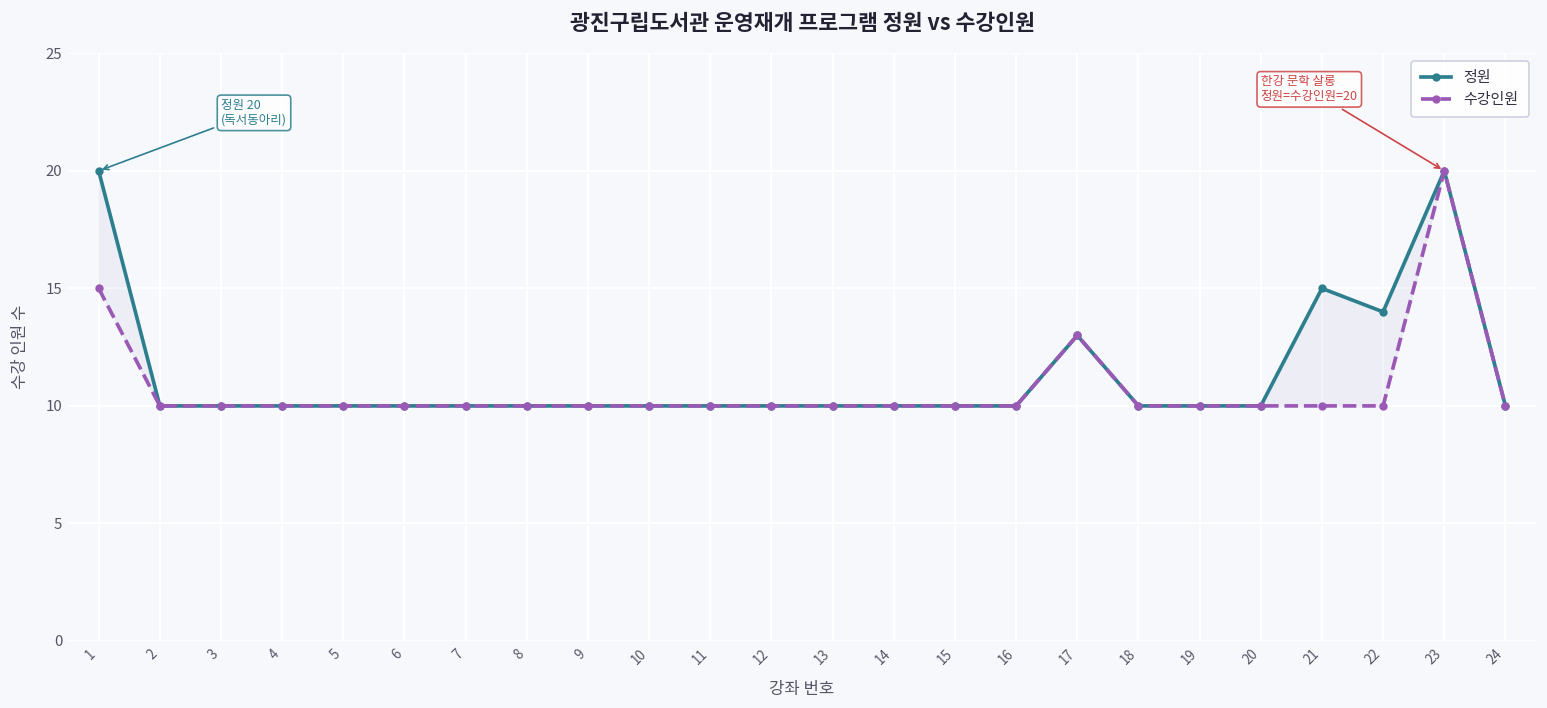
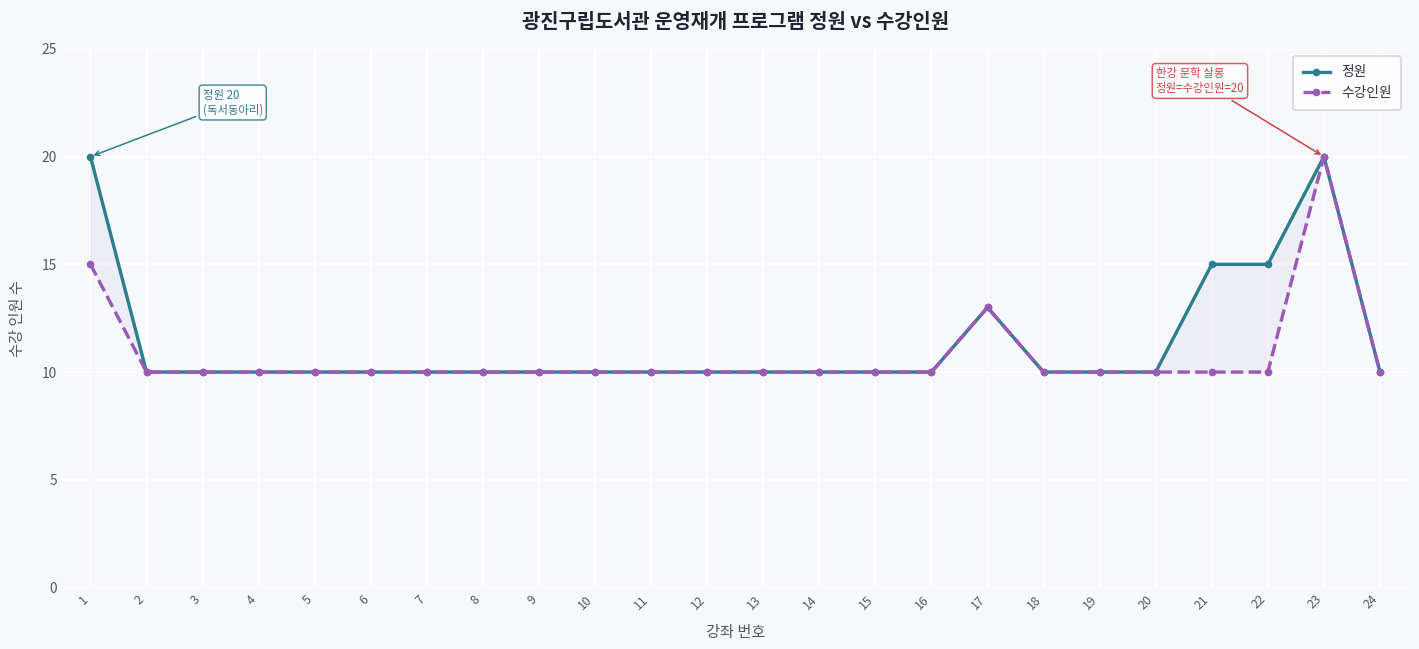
  {
    "정원": {
      "21": 15,
-     "22": 14
+     "22": 15
    },
    "수강인원": {
      "1": 15,
      "21": 10,
      "22": 10
    }
  }
